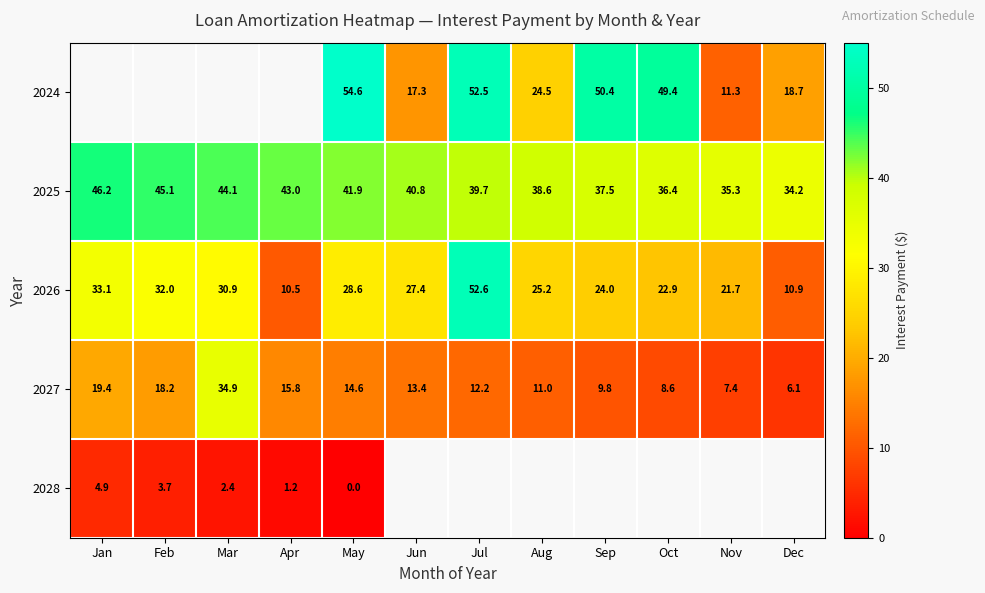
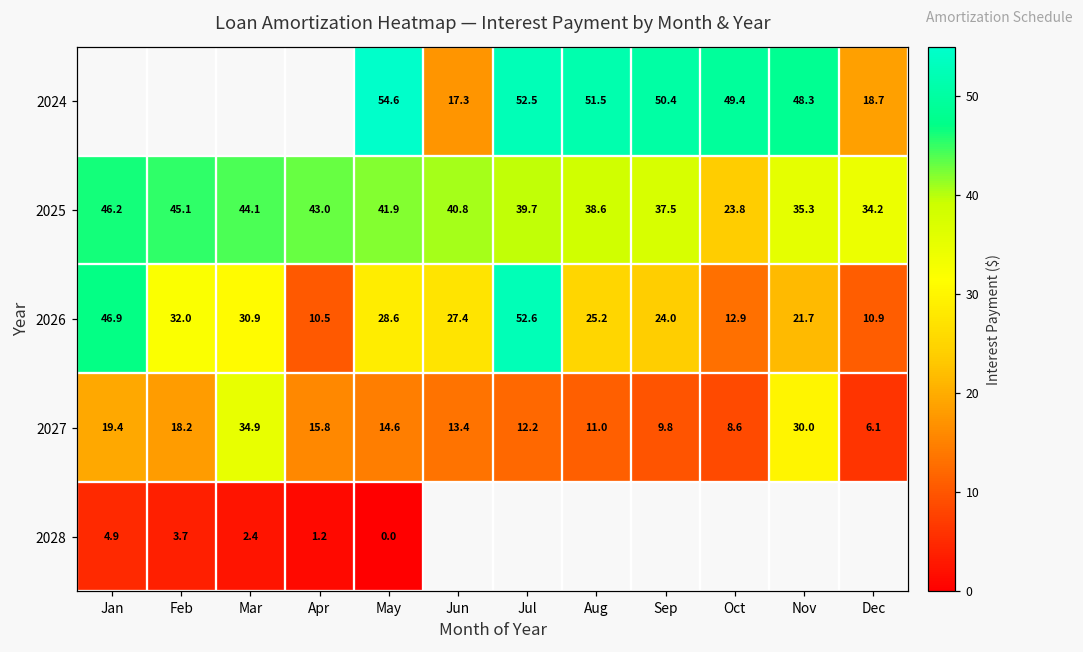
  {
    "2024": {
      "May": 54.6,
      "Jun": 17.3,
      "Jul": 52.5,
-     "Aug": 24.5,
+     "Aug": 51.5,
      "Sep": 50.4,
      "Oct": 49.4,
-     "Nov": 11.3,
+     "Nov": 48.3,
      "Dec": 18.7
    },
    "2025": {
      "Jan": 46.2,
      "Feb": 45.1,
      "Mar": 44.1,
      "Apr": 43.0,
      "May": 41.9,
      "Jun": 40.8,
      "Jul": 39.7,
      "Aug": 38.6,
      "Sep": 37.5,
-     "Oct": 36.4,
+     "Oct": 23.8,
      "Nov": 35.3,
      "Dec": 34.2
    },
    "2026": {
-     "Jan": 33.1,
+     "Jan": 46.9,
      "Feb": 32.0,
      "Mar": 30.9,
      "Apr": 10.5,
      "May": 28.6,
      "Jun": 27.4,
      "Jul": 52.6,
      "Aug": 25.2,
      "Sep": 24.0,
-     "Oct": 22.9,
+     "Oct": 12.9,
      "Nov": 21.7,
      "Dec": 10.9
    },
    "2027": {
      "Jan": 19.4,
      "Feb": 18.2,
      "Mar": 34.9,
      "Apr": 15.8,
      "May": 14.6,
      "Jun": 13.4,
      "Jul": 12.2,
      "Aug": 11.0,
      "Sep": 9.8,
      "Oct": 8.6,
-     "Nov": 7.4,
+     "Nov": 30.0,
      "Dec": 6.1
    },
    "2028": {
      "Jan": 4.9,
      "Feb": 3.7,
      "Mar": 2.4,
      "Apr": 1.2,
      "May": 0.0
    }
  }
